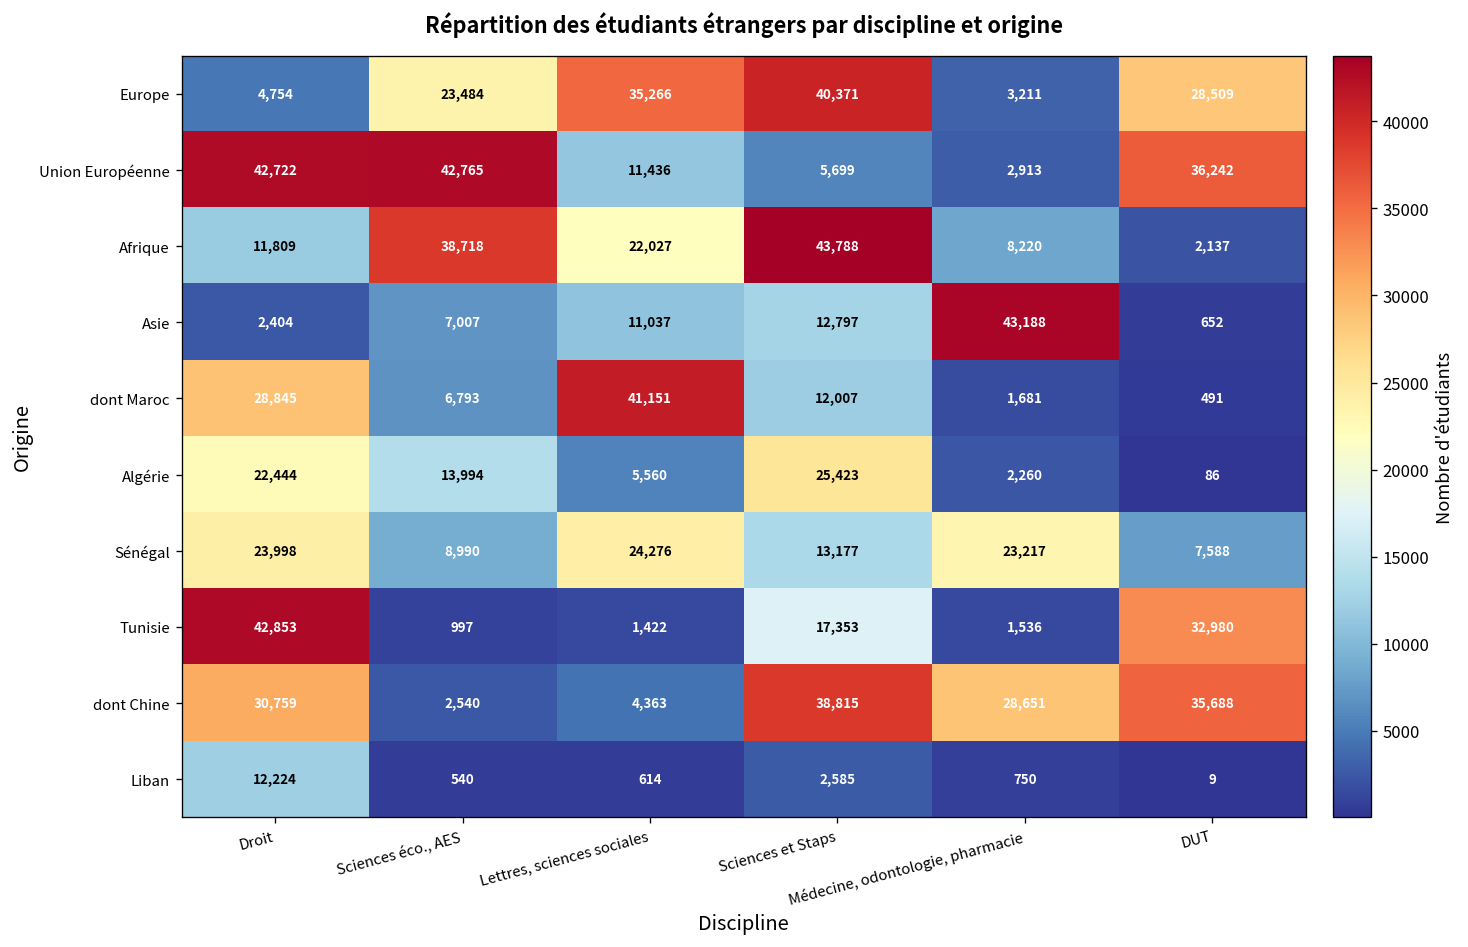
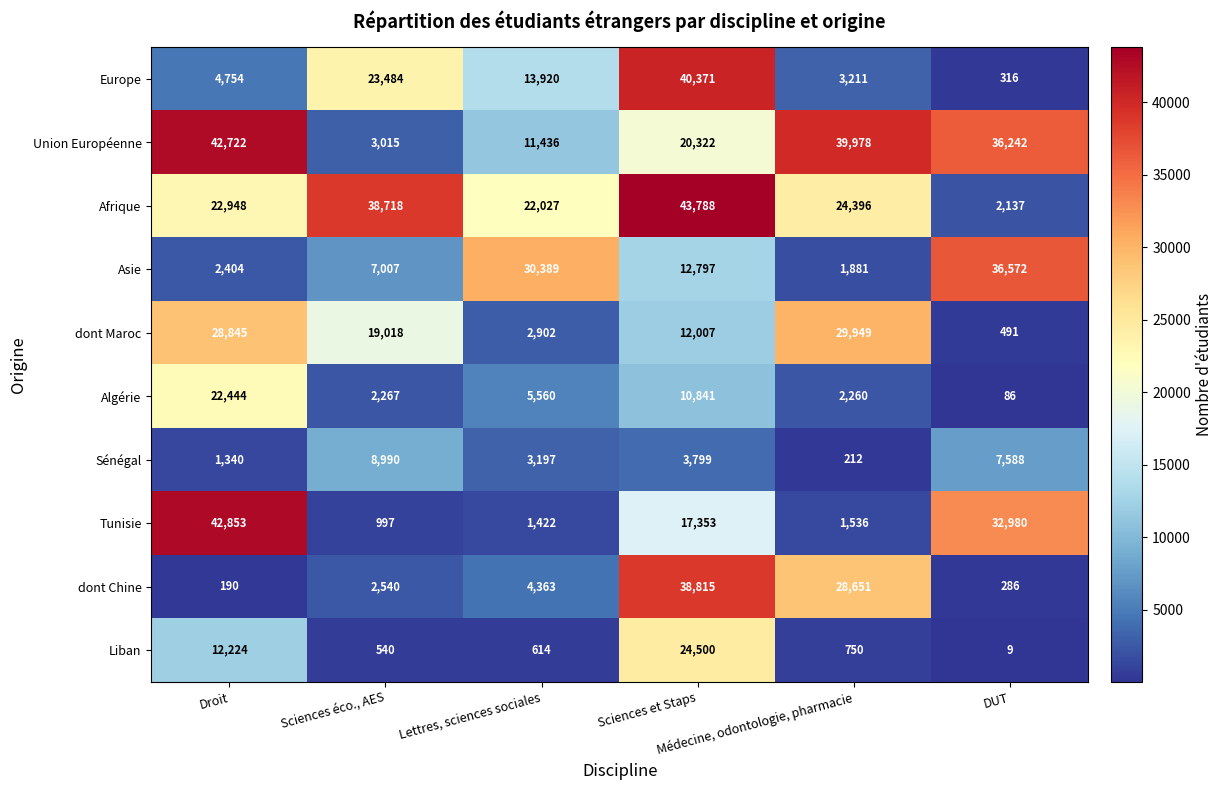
  {
    "Europe": {
      "Droit": "4,754",
      "Sciences éco., AES": "23,484",
-     "Lettres, sciences sociales": "35,266",
+     "Lettres, sciences sociales": "13,920",
      "Sciences et Staps": "40,371",
      "Médecine, odontologie, pharmacie": "3,211",
-     "DUT": "28,509"
+     "DUT": "316"
    },
    "Union Européenne": {
      "Droit": "42,722",
-     "Sciences éco., AES": "42,765",
+     "Sciences éco., AES": "3,015",
      "Lettres, sciences sociales": "11,436",
-     "Sciences et Staps": "5,699",
-     "Médecine, odontologie, pharmacie": "2,913",
+     "Sciences et Staps": "20,322",
+     "Médecine, odontologie, pharmacie": "39,978",
      "DUT": "36,242"
    },
    "Afrique": {
-     "Droit": "11,809",
+     "Droit": "22,948",
      "Sciences éco., AES": "38,718",
      "Lettres, sciences sociales": "22,027",
      "Sciences et Staps": "43,788",
-     "Médecine, odontologie, pharmacie": "8,220",
+     "Médecine, odontologie, pharmacie": "24,396",
      "DUT": "2,137"
    },
    "Asie": {
      "Droit": "2,404",
      "Sciences éco., AES": "7,007",
-     "Lettres, sciences sociales": "11,037",
+     "Lettres, sciences sociales": "30,389",
      "Sciences et Staps": "12,797",
-     "Médecine, odontologie, pharmacie": "43,188",
-     "DUT": "652"
+     "Médecine, odontologie, pharmacie": "1,881",
+     "DUT": "36,572"
    },
    "dont Maroc": {
      "Droit": "28,845",
-     "Sciences éco., AES": "6,793",
-     "Lettres, sciences sociales": "41,151",
+     "Sciences éco., AES": "19,018",
+     "Lettres, sciences sociales": "2,902",
      "Sciences et Staps": "12,007",
-     "Médecine, odontologie, pharmacie": "1,681",
+     "Médecine, odontologie, pharmacie": "29,949",
      "DUT": "491"
    },
    "Algérie": {
      "Droit": "22,444",
-     "Sciences éco., AES": "13,994",
+     "Sciences éco., AES": "2,267",
      "Lettres, sciences sociales": "5,560",
-     "Sciences et Staps": "25,423",
+     "Sciences et Staps": "10,841",
      "Médecine, odontologie, pharmacie": "2,260",
      "DUT": "86"
    },
    "Sénégal": {
-     "Droit": "23,998",
+     "Droit": "1,340",
      "Sciences éco., AES": "8,990",
-     "Lettres, sciences sociales": "24,276",
-     "Sciences et Staps": "13,177",
-     "Médecine, odontologie, pharmacie": "23,217",
+     "Lettres, sciences sociales": "3,197",
+     "Sciences et Staps": "3,799",
+     "Médecine, odontologie, pharmacie": "212",
      "DUT": "7,588"
    },
    "Tunisie": {
      "Droit": "42,853",
      "Sciences éco., AES": "997",
      "Lettres, sciences sociales": "1,422",
      "Sciences et Staps": "17,353",
      "Médecine, odontologie, pharmacie": "1,536",
      "DUT": "32,980"
    },
    "dont Chine": {
-     "Droit": "30,759",
+     "Droit": "190",
      "Sciences éco., AES": "2,540",
      "Lettres, sciences sociales": "4,363",
      "Sciences et Staps": "38,815",
      "Médecine, odontologie, pharmacie": "28,651",
-     "DUT": "35,688"
+     "DUT": "286"
    },
    "Liban": {
      "Droit": "12,224",
      "Sciences éco., AES": "540",
      "Lettres, sciences sociales": "614",
-     "Sciences et Staps": "2,585",
+     "Sciences et Staps": "24,500",
      "Médecine, odontologie, pharmacie": "750",
      "DUT": "9"
    }
  }
